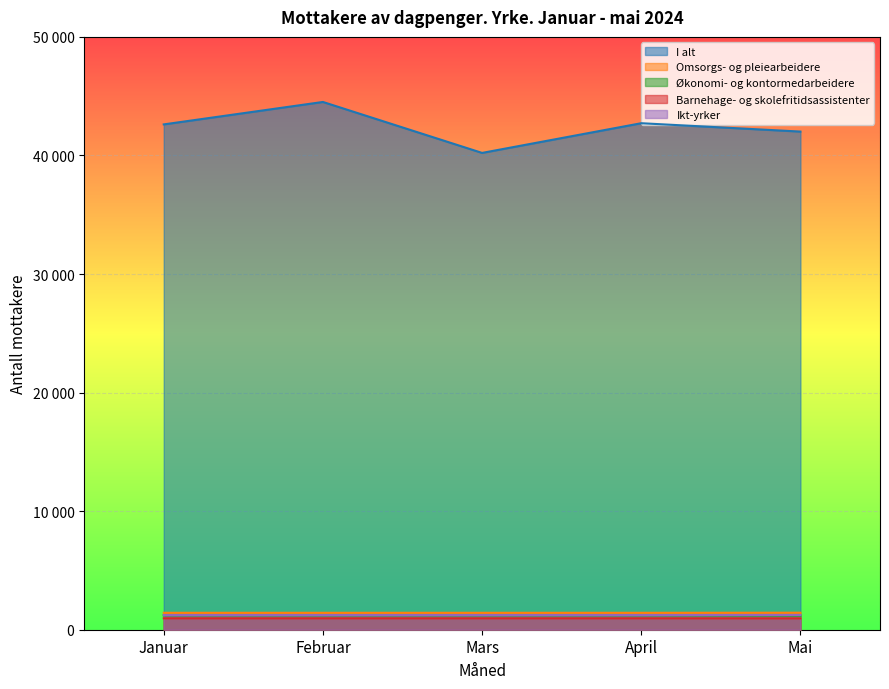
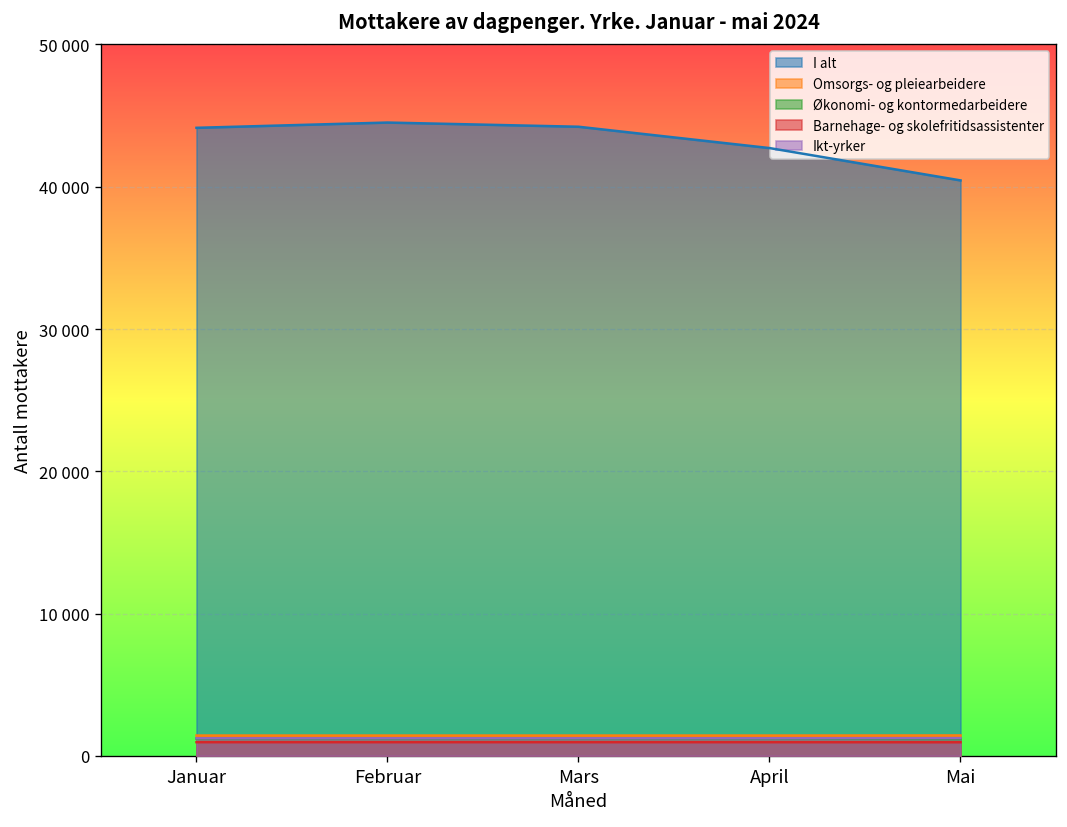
  {
    "I alt": {
-     "Januar": 42600,
+     "Januar": 44100,
      "Februar": 44500,
-     "Mars": 40200,
-     "Mai": 42000
+     "Mars": 44200,
+     "Mai": 40400
    },
    "Barnehage- og skolefritidsassistenter": {
      "Januar": 1000,
      "Februar": 1000,
      "Mars": 1000,
      "April": 1000,
      "Mai": 1000
    }
  }
